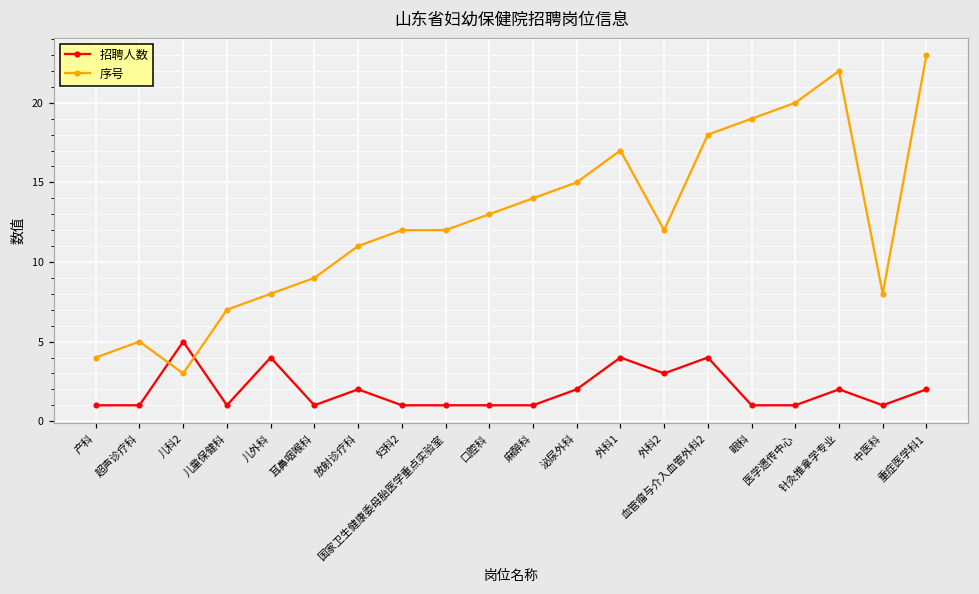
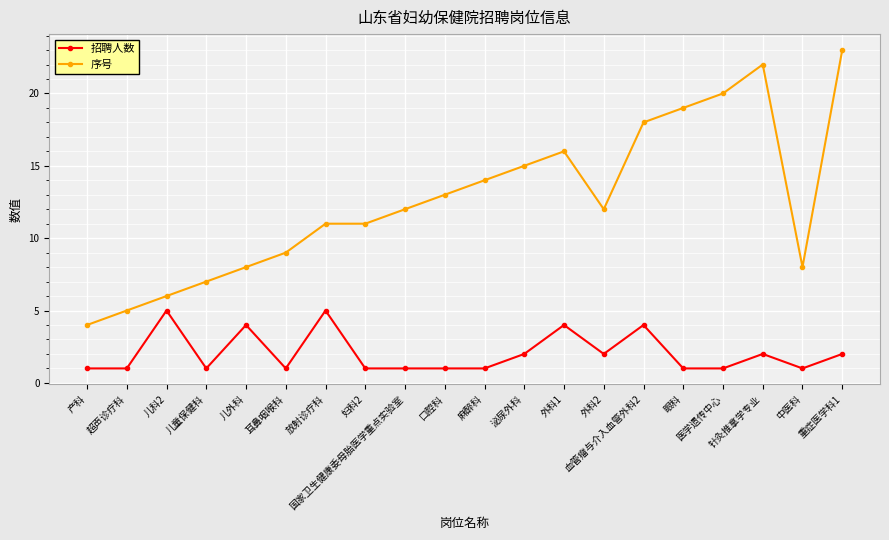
  {
    "招聘人数": {
      "产科": 1,
      "超声诊疗科": 1,
      "儿科2": 5,
      "儿童保健科": 1,
      "儿外科": 4,
      "耳鼻咽喉科": 1,
-     "放射诊疗科": 2,
+     "放射诊疗科": 5,
      "妇科2": 1,
      "国家卫生健康委母胎医学重点实验室": 1,
      "口腔科": 1,
      "麻醉科": 1,
      "泌尿外科": 2,
      "外科1": 4,
-     "外科2": 3,
+     "外科2": 2,
      "血管瘤与介入血管外科2": 4,
      "眼科": 1,
      "医学遗传中心": 1,
      "针灸推拿学专业": 2,
      "中医科": 1,
      "重症医学科1": 2
    },
    "序号": {
      "产科": 4,
      "超声诊疗科": 5,
-     "儿科2": 3,
+     "儿科2": 6,
      "儿童保健科": 7,
      "儿外科": 8,
      "耳鼻咽喉科": 9,
      "放射诊疗科": 11,
-     "妇科2": 12,
+     "妇科2": 11,
      "国家卫生健康委母胎医学重点实验室": 12,
      "口腔科": 13,
      "麻醉科": 14,
      "泌尿外科": 15,
-     "外科1": 17,
+     "外科1": 16,
      "外科2": 12,
      "血管瘤与介入血管外科2": 18,
      "眼科": 19,
      "医学遗传中心": 20,
      "针灸推拿学专业": 22,
      "中医科": 8,
      "重症医学科1": 23
    }
  }
